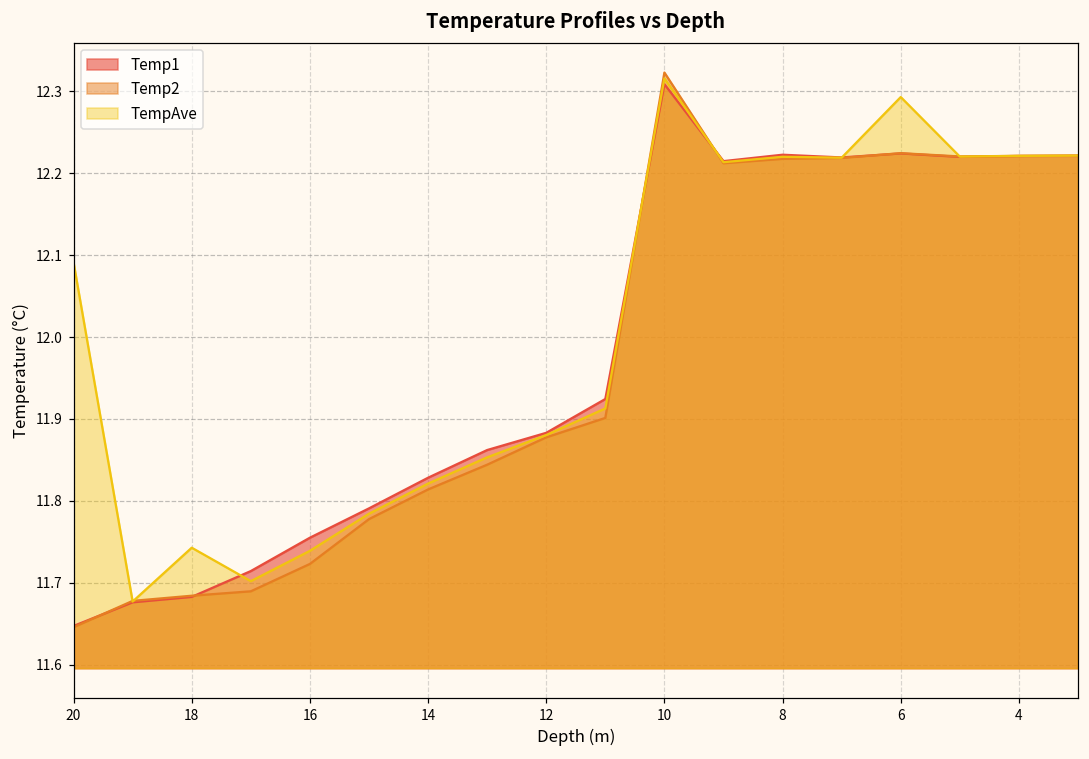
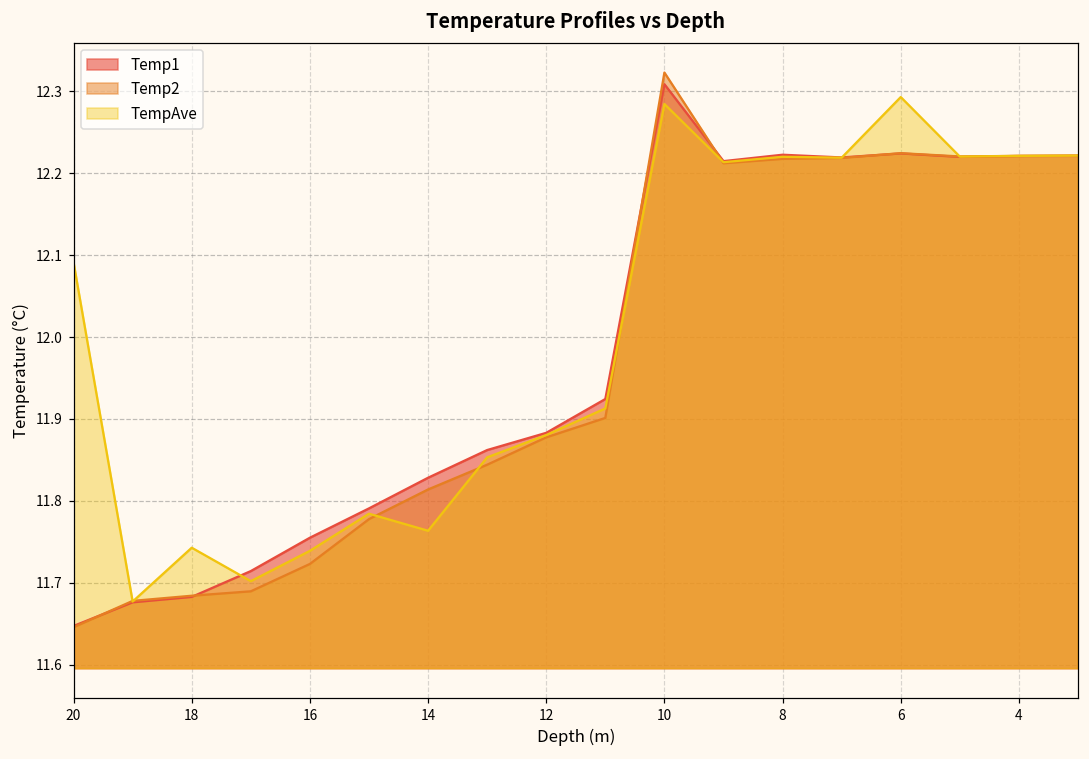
  {
    "TempAve": {
      "20": 12.09,
      "18": 11.74,
      "16": 11.74,
-     "14": 11.82,
-     "10": 12.32,
+     "14": 11.76,
+     "10": 12.28,
      "6": 12.29
    }
  }
